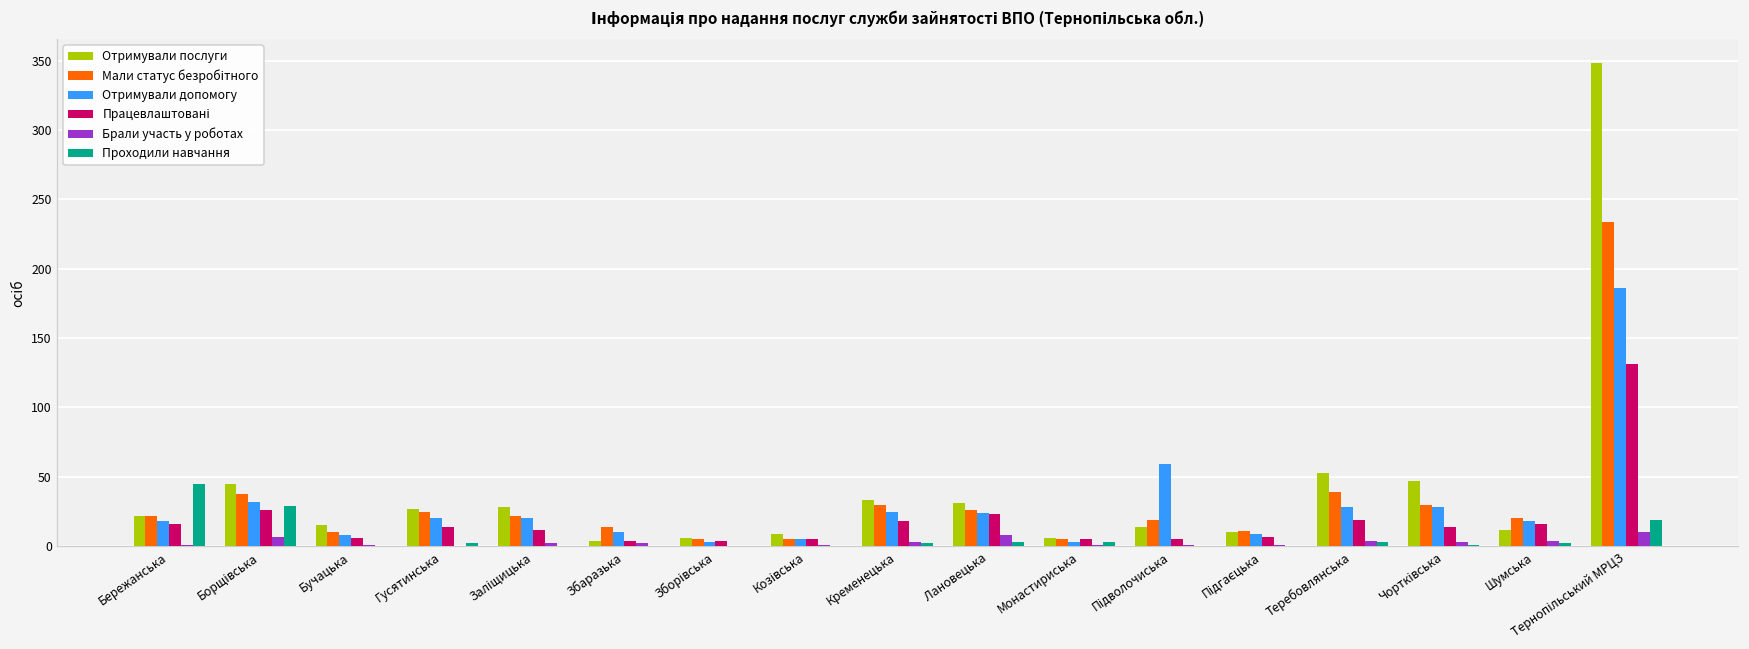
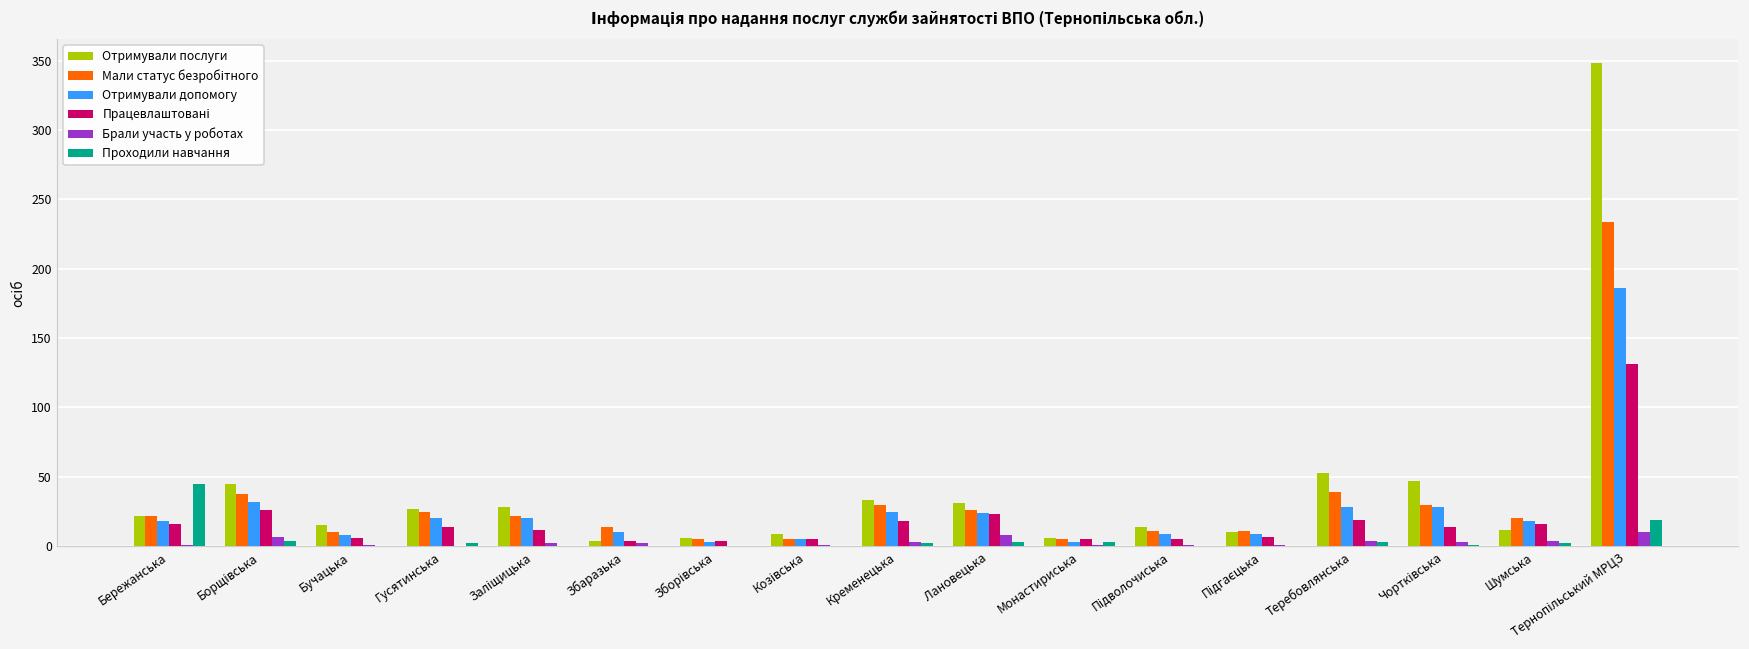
  {
    "Отримували послуги": {
      "Бережанська": 22,
      "Борщівська": 45,
      "Бучацька": 15,
      "Гусятинська": 27,
      "Заліщицька": 28,
      "Збаразька": 4,
      "Зборівська": 6,
      "Козівська": 9,
      "Кременецька": 33,
      "Лановецька": 31,
      "Монастириська": 6,
      "Підволочиська": 14,
      "Підгаєцька": 10,
      "Теребовлянська": 53,
      "Чортківська": 47,
      "Шумська": 12,
      "Тернопільський МРЦЗ": 348
    },
    "Мали статус безробітного": {
      "Бережанська": 22,
      "Борщівська": 38,
      "Бучацька": 10,
      "Гусятинська": 25,
      "Заліщицька": 22,
      "Збаразька": 14,
      "Зборівська": 5,
      "Козівська": 5,
      "Кременецька": 30,
      "Лановецька": 26,
      "Монастириська": 5,
-     "Підволочиська": 19,
+     "Підволочиська": 11,
      "Підгаєцька": 11,
      "Теребовлянська": 39,
      "Чортківська": 30,
      "Шумська": 20,
      "Тернопільський МРЦЗ": 234
    },
    "Отримували допомогу": {
      "Бережанська": 18,
      "Борщівська": 32,
      "Бучацька": 8,
      "Гусятинська": 20,
      "Заліщицька": 20,
      "Збаразька": 10,
      "Зборівська": 3,
      "Козівська": 5,
      "Кременецька": 25,
      "Лановецька": 24,
      "Монастириська": 3,
-     "Підволочиська": 59,
+     "Підволочиська": 9,
      "Підгаєцька": 9,
      "Теребовлянська": 28,
      "Чортківська": 28,
      "Шумська": 18,
      "Тернопільський МРЦЗ": 186
    },
    "Працевлаштовані": {
      "Бережанська": 16,
      "Борщівська": 26,
      "Бучацька": 6,
      "Гусятинська": 14,
      "Заліщицька": 12,
      "Збаразька": 4,
      "Зборівська": 4,
      "Козівська": 5,
      "Кременецька": 18,
      "Лановецька": 23,
      "Монастириська": 5,
      "Підволочиська": 5,
      "Підгаєцька": 7,
      "Теребовлянська": 19,
      "Чортківська": 14,
      "Шумська": 16,
      "Тернопільський МРЦЗ": 131
    },
    "Брали участь у роботах": {
      "Борщівська": 7,
      "Гусятинська": 0,
      "Заліщицька": 2,
      "Збаразька": 2,
      "Зборівська": 0,
      "Кременецька": 3,
      "Лановецька": 8,
      "Теребовлянська": 4,
      "Чортківська": 3,
      "Шумська": 4,
      "Тернопільський МРЦЗ": 10
    },
    "Проходили навчання": {
      "Бережанська": 45,
-     "Борщівська": 29,
+     "Борщівська": 4,
      "Бучацька": 0,
      "Гусятинська": 2,
      "Заліщицька": 0,
      "Збаразька": 0,
      "Зборівська": 0,
      "Козівська": 0,
      "Кременецька": 2,
      "Лановецька": 3,
      "Монастириська": 3,
      "Підволочиська": 0,
      "Підгаєцька": 0,
      "Теребовлянська": 3,
      "Шумська": 2,
      "Тернопільський МРЦЗ": 19
    }
  }
